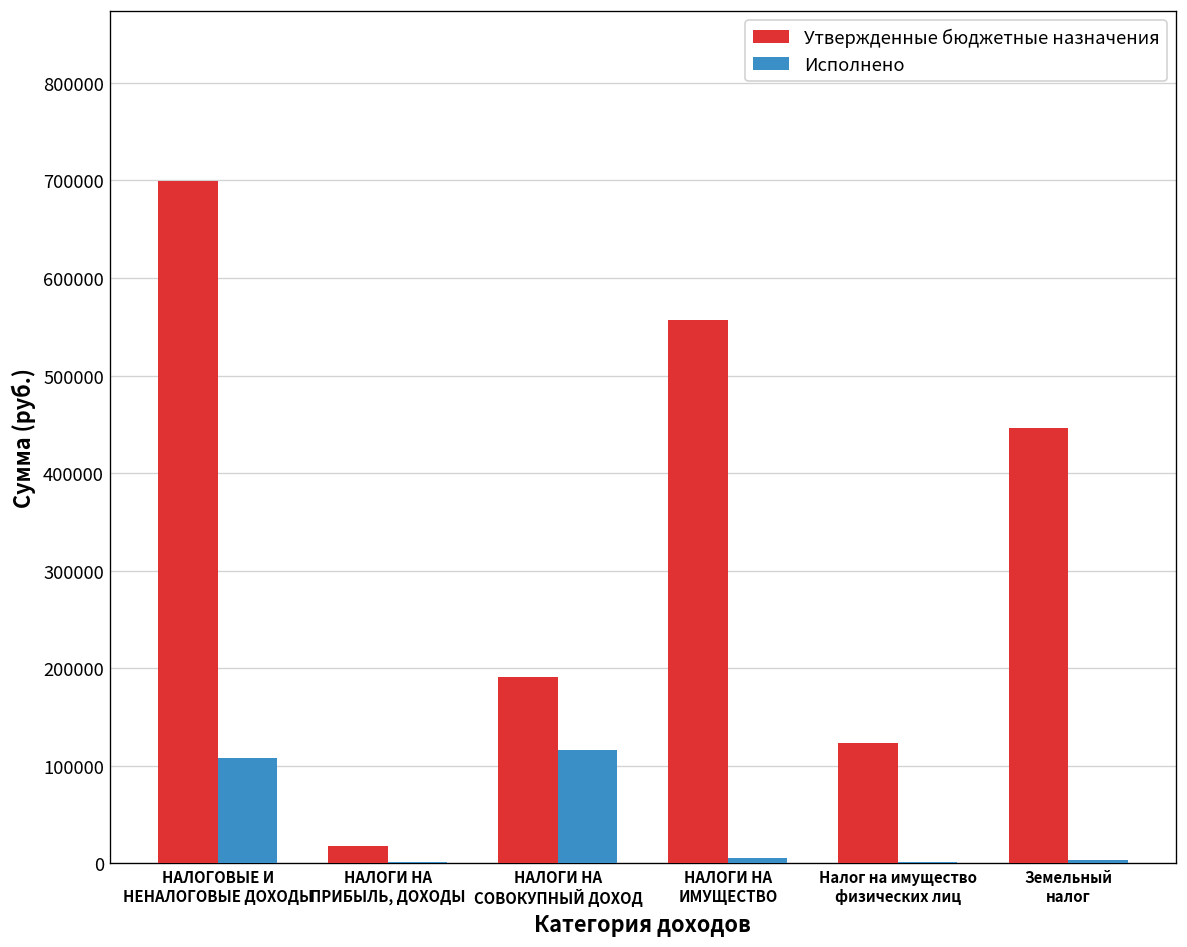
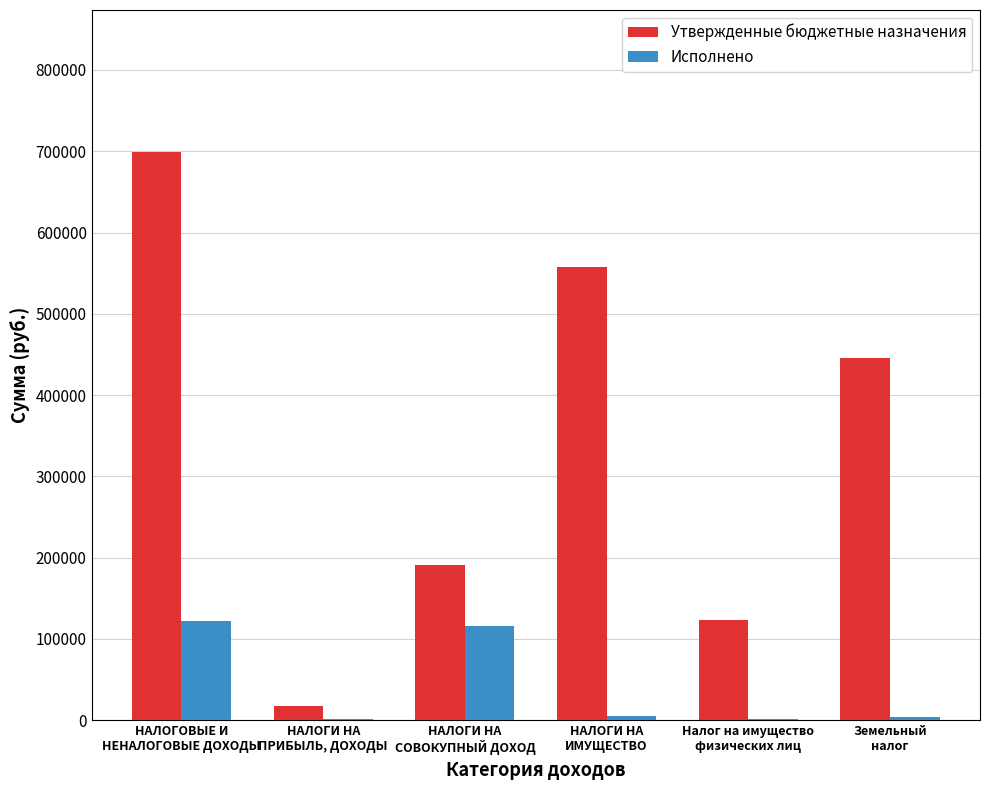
  {
    "Утвержденные бюджетные назначения": {
      "НАЛОГОВЫЕ И НЕНАЛОГОВЫЕ ДОХОДЫ": 700000,
      "НАЛОГИ НА ПРИБЫЛЬ, ДОХОДЫ": 20000,
      "НАЛОГИ НА СОВОКУПНЫЙ ДОХОД": 190000,
      "НАЛОГИ НА ИМУЩЕСТВО": 560000,
      "Налог на имущество физических лиц": 120000,
      "Земельный налог": 450000
    },
    "Исполнено": {
-     "НАЛОГОВЫЕ И НЕНАЛОГОВЫЕ ДОХОДЫ": 110000,
+     "НАЛОГОВЫЕ И НЕНАЛОГОВЫЕ ДОХОДЫ": 120000,
      "НАЛОГИ НА СОВОКУПНЫЙ ДОХОД": 120000,
      "НАЛОГИ НА ИМУЩЕСТВО": 0,
      "Земельный налог": 0
    }
  }
